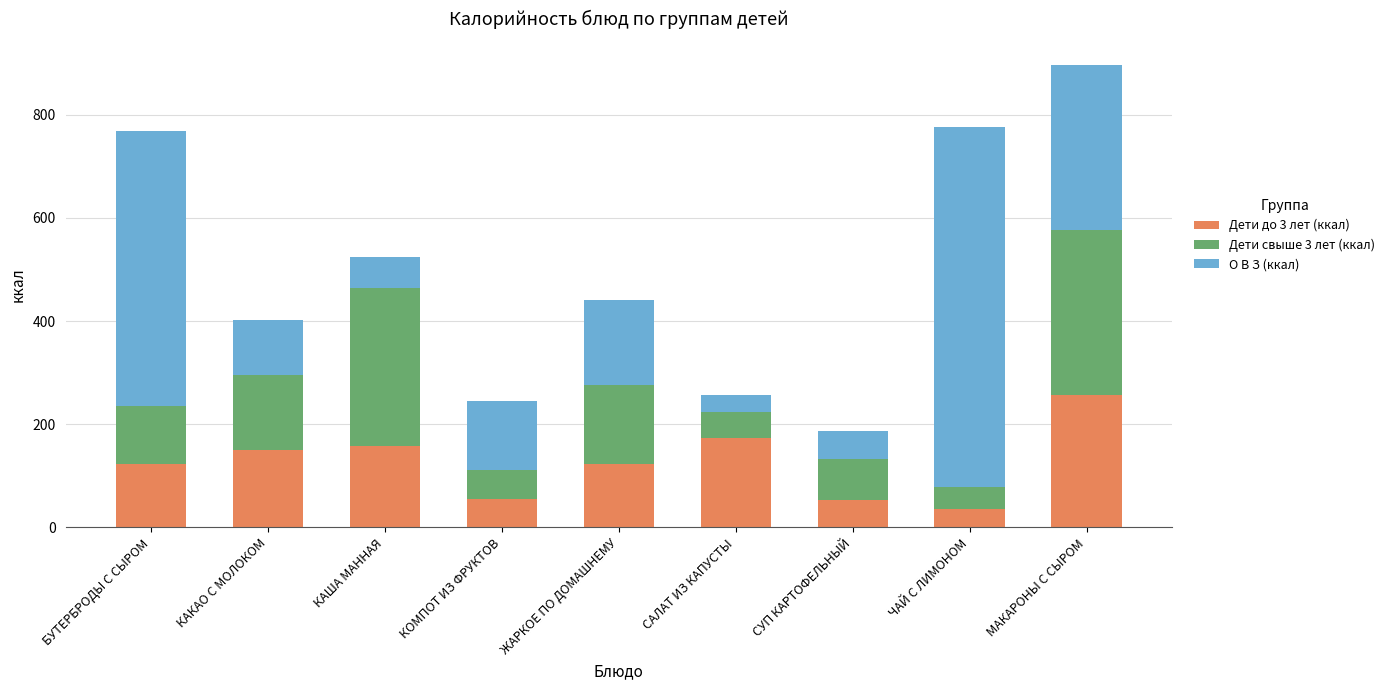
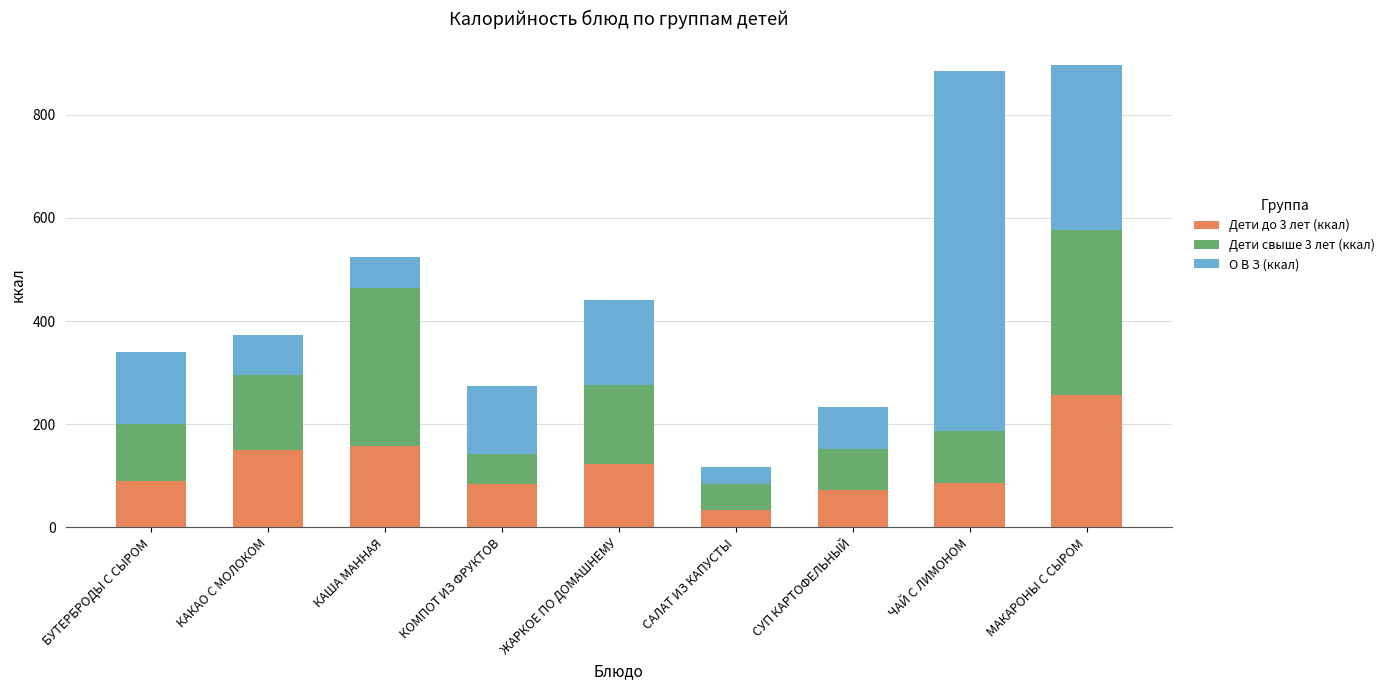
  {
    "Дети до 3 лет (ккал)": {
-     "БУТЕРБРОДЫ С СЫРОМ": 120,
+     "БУТЕРБРОДЫ С СЫРОМ": 90,
      "КАКАО С МОЛОКОМ": 150,
      "КАША МАННАЯ": 160,
-     "КОМПОТ ИЗ ФРУКТОВ": 50,
+     "КОМПОТ ИЗ ФРУКТОВ": 80,
      "ЖАРКОЕ ПО ДОМАШНЕМУ": 120,
-     "САЛАТ ИЗ КАПУСТЫ": 170,
-     "СУП КАРТОФЕЛЬНЫЙ": 50,
-     "ЧАЙ С ЛИМОНОМ": 40,
+     "САЛАТ ИЗ КАПУСТЫ": 30,
+     "СУП КАРТОФЕЛЬНЫЙ": 70,
+     "ЧАЙ С ЛИМОНОМ": 90,
      "МАКАРОНЫ С СЫРОМ": 260
    },
    "Дети свыше 3 лет (ккал)": {
      "БУТЕРБРОДЫ С СЫРОМ": 110,
      "КАКАО С МОЛОКОМ": 150,
      "КАША МАННАЯ": 310,
      "КОМПОТ ИЗ ФРУКТОВ": 60,
      "ЖАРКОЕ ПО ДОМАШНЕМУ": 150,
      "САЛАТ ИЗ КАПУСТЫ": 50,
      "СУП КАРТОФЕЛЬНЫЙ": 80,
-     "ЧАЙ С ЛИМОНОМ": 40,
+     "ЧАЙ С ЛИМОНОМ": 100,
      "МАКАРОНЫ С СЫРОМ": 320
    },
    "О В З (ккал)": {
-     "БУТЕРБРОДЫ С СЫРОМ": 530,
-     "КАКАО С МОЛОКОМ": 110,
+     "БУТЕРБРОДЫ С СЫРОМ": 140,
+     "КАКАО С МОЛОКОМ": 80,
      "КАША МАННАЯ": 60,
      "КОМПОТ ИЗ ФРУКТОВ": 130,
      "ЖАРКОЕ ПО ДОМАШНЕМУ": 160,
      "САЛАТ ИЗ КАПУСТЫ": 30,
-     "СУП КАРТОФЕЛЬНЫЙ": 50,
+     "СУП КАРТОФЕЛЬНЫЙ": 80,
      "ЧАЙ С ЛИМОНОМ": 700,
      "МАКАРОНЫ С СЫРОМ": 320
    }
  }
